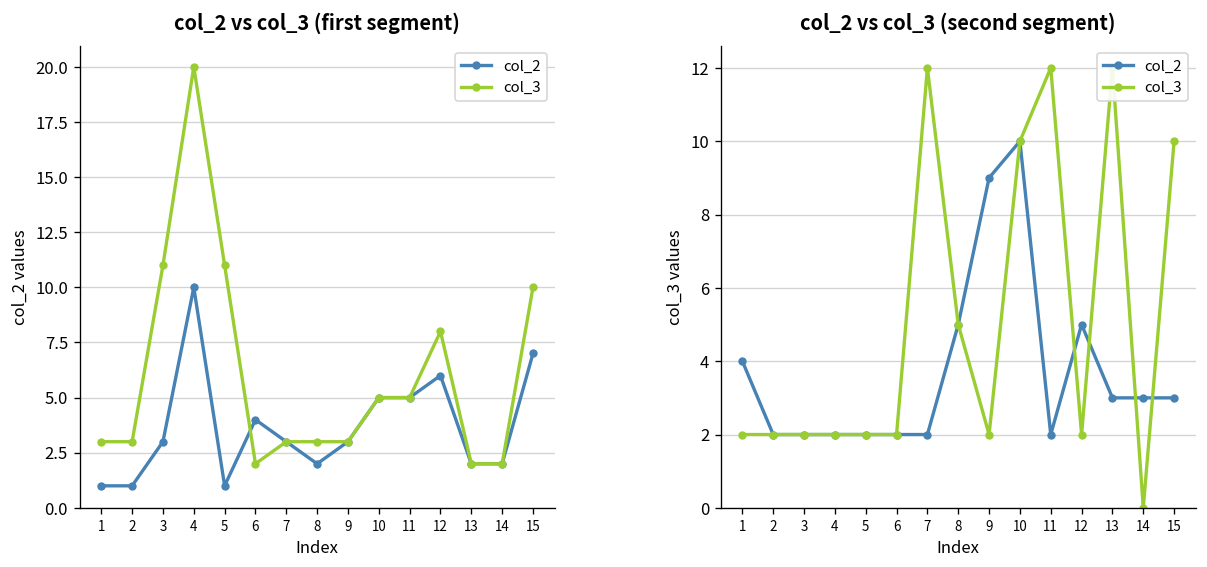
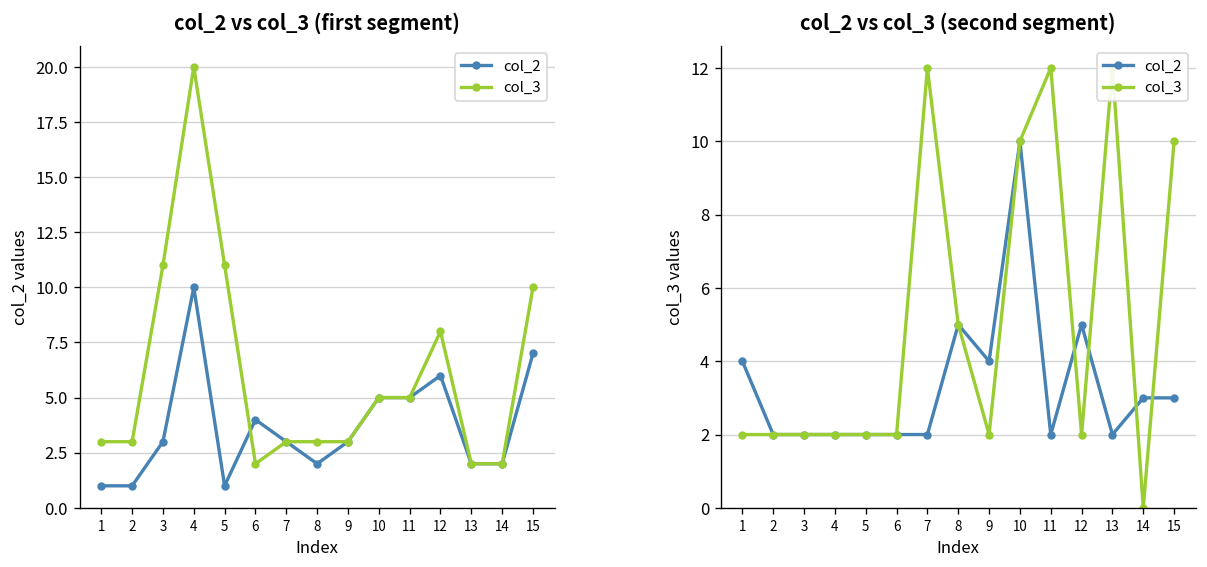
  {
    "col_2 vs col_3 (first segment)": {
      "col_2": {
        "1": 1.0,
        "2": 1.0,
        "3": 3.0,
        "4": 10.0,
        "5": 1.0,
        "6": 4.0,
        "8": 2.0,
        "12": 6.0,
        "15": 7.0
      },
      "col_3": {
        "1": 3.0,
        "2": 3.0,
        "3": 11.0,
        "4": 20.0,
        "5": 11.0,
        "6": 2.0,
        "8": 3.0,
        "12": 8.0,
        "15": 10.0
      }
    },
    "col_2 vs col_3 (second segment)": {
      "col_2": {
        "1": 4,
        "7": 2,
-       "9": 9,
+       "9": 4,
        "11": 2,
        "12": 5,
-       "13": 3,
+       "13": 2,
        "14": 3,
        "15": 3
      },
      "col_3": {
        "1": 2,
        "7": 12,
        "9": 2,
        "11": 12,
        "12": 2,
        "14": 0,
        "15": 10
      }
    }
  }
